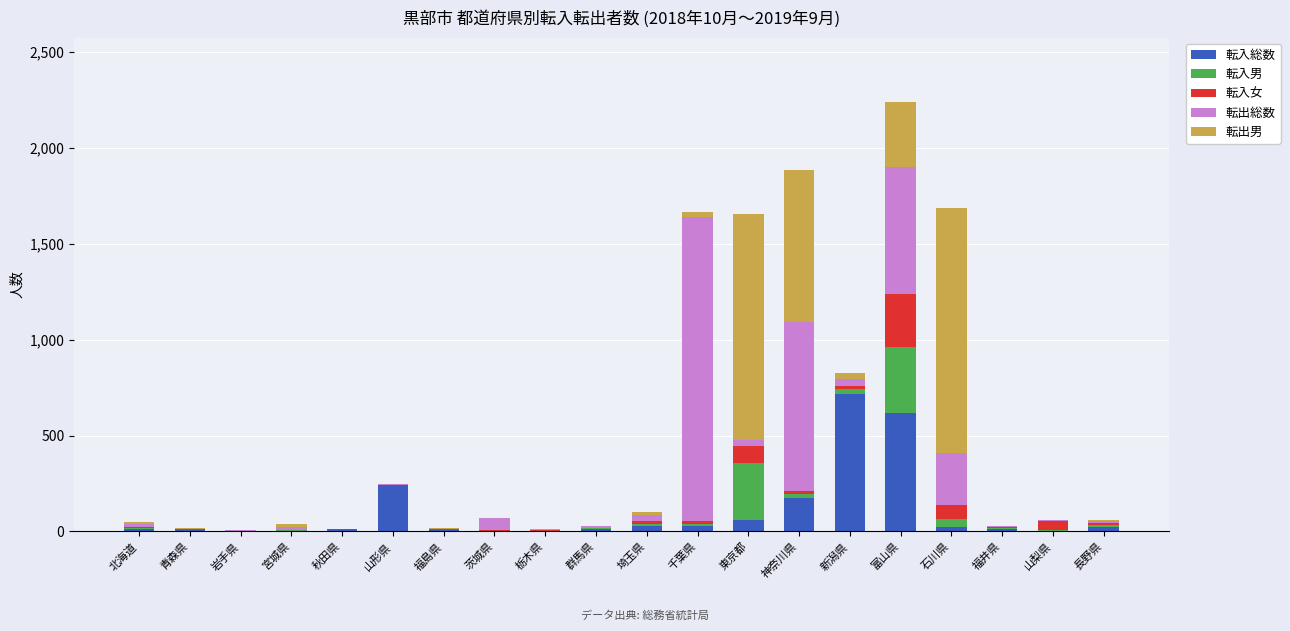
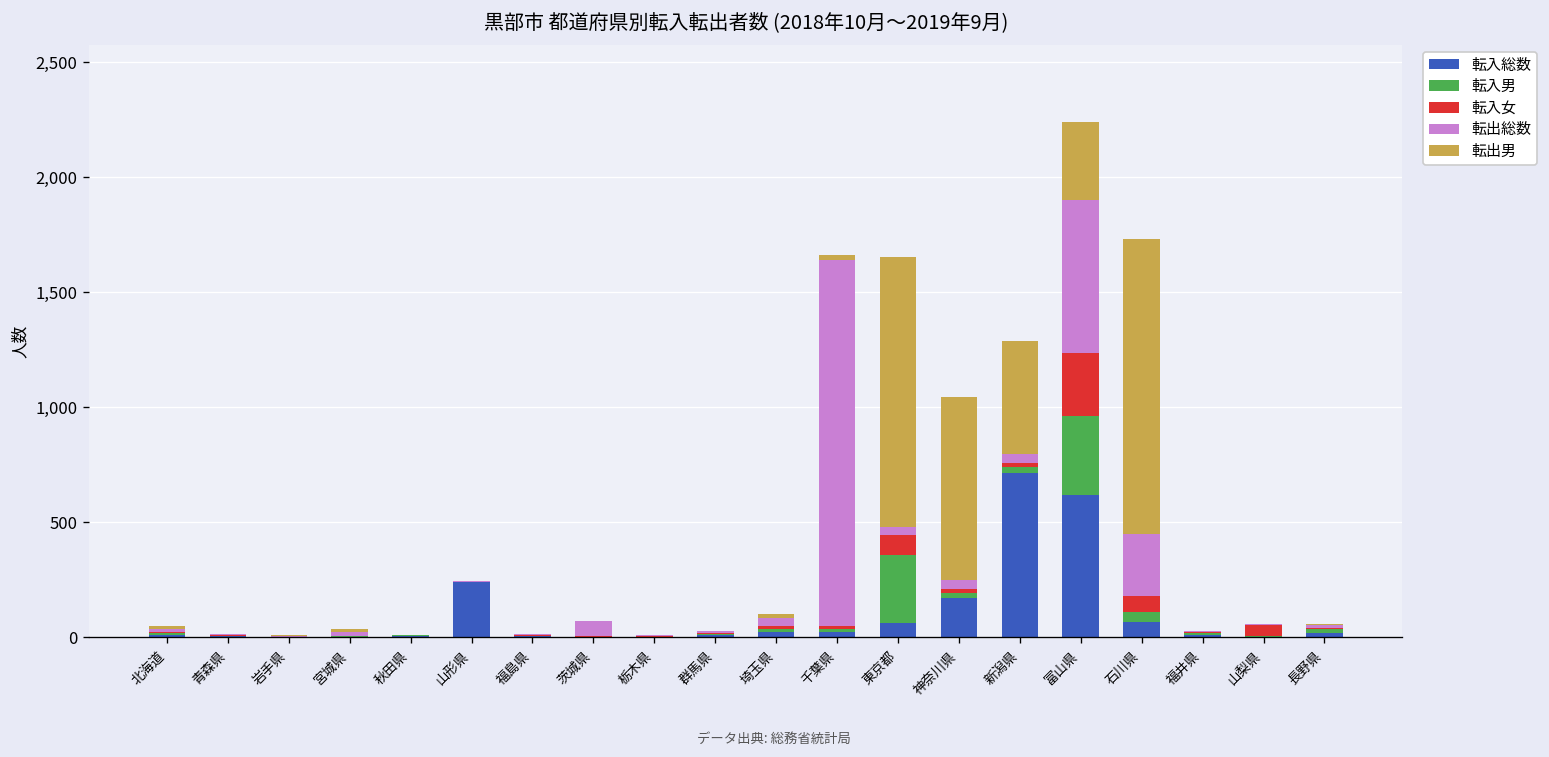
  {
    "転入総数": {
      "山形県": "240",
      "埼玉県": "30",
      "千葉県": "30",
      "東京都": "60",
      "神奈川県": "170",
      "新潟県": "710",
      "富山県": "620",
-     "石川県": "30",
+     "石川県": "70",
      "長野県": "20"
    },
    "転入男": {
      "岩手県": "0",
      "山形県": "0",
      "栃木県": "0",
      "東京都": "300",
      "神奈川県": "20",
      "新潟県": "30",
      "富山県": "340",
      "石川県": "40",
      "長野県": "10"
    },
    "転入女": {
      "山形県": "0",
      "東京都": "90",
      "神奈川県": "20",
      "新潟県": "20",
      "富山県": "280",
      "石川県": "70",
      "山梨県": "50"
    },
    "転出総数": {
      "北海道": "20",
      "宮城県": "20",
      "秋田県": "0",
      "茨城県": "60",
      "埼玉県": "30",
      "千葉県": "1,590",
      "東京都": "30",
-     "神奈川県": "880",
+     "神奈川県": "40",
      "新潟県": "40",
      "富山県": "660",
      "石川県": "270"
    },
    "転出男": {
      "秋田県": "0",
      "埼玉県": "20",
      "千葉県": "20",
      "東京都": "1,180",
      "神奈川県": "790",
-     "新潟県": "30",
+     "新潟県": "490",
      "富山県": "340",
      "石川県": "1,280"
    }
  }
